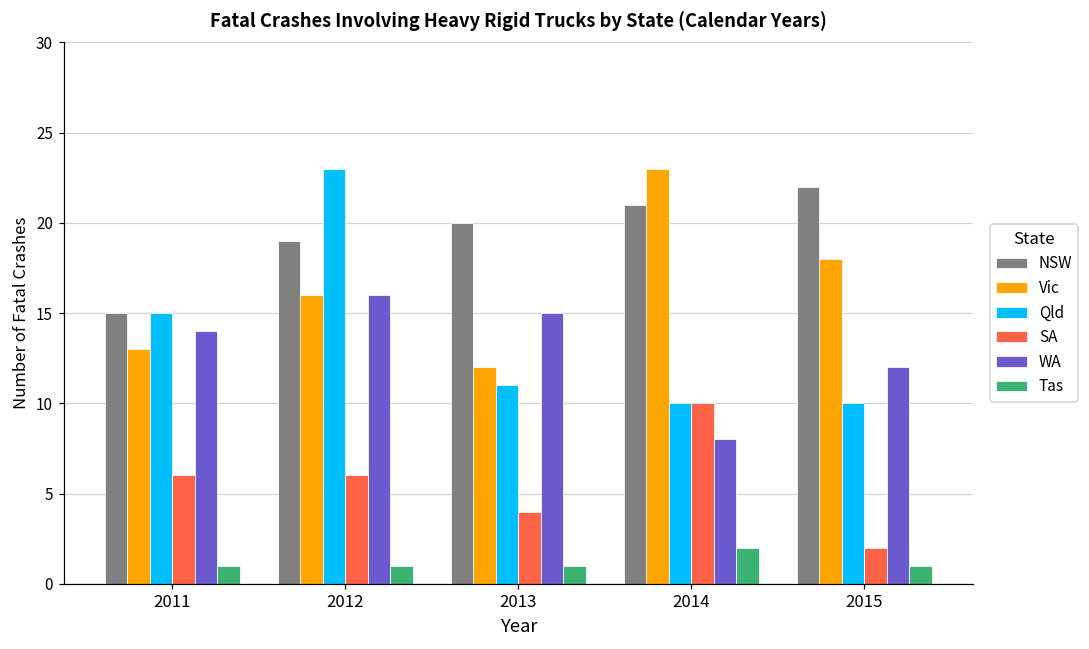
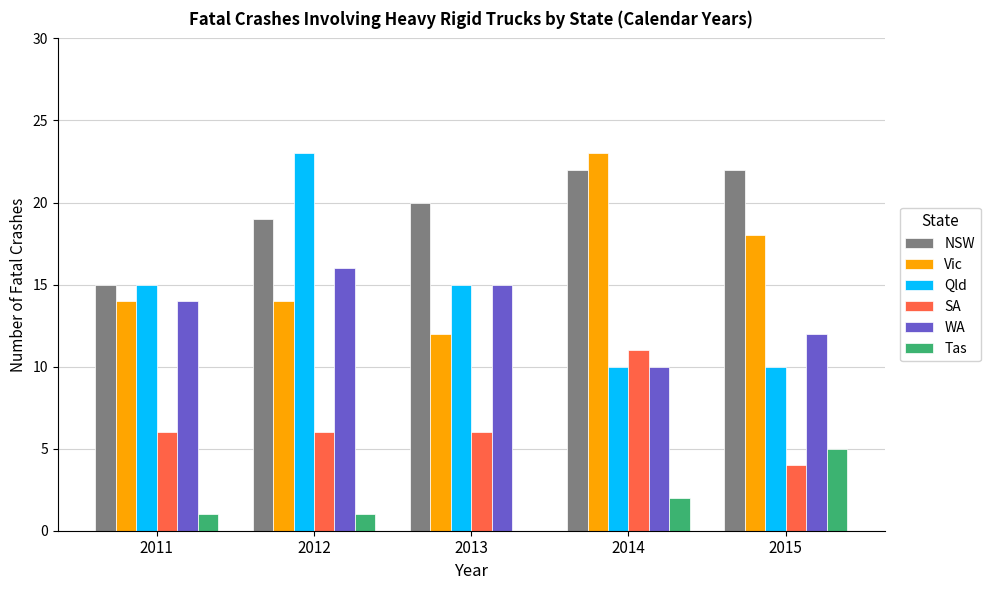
  {
    "NSW": {
      "2011": 15,
      "2012": 19,
      "2013": 20,
-     "2014": 21,
+     "2014": 22,
      "2015": 22
    },
    "Vic": {
-     "2011": 13,
-     "2012": 16,
+     "2011": 14,
+     "2012": 14,
      "2013": 12,
      "2014": 23,
      "2015": 18
    },
    "Qld": {
      "2011": 15,
      "2012": 23,
-     "2013": 11,
+     "2013": 15,
      "2014": 10,
      "2015": 10
    },
    "SA": {
      "2011": 6,
      "2012": 6,
-     "2013": 4,
-     "2014": 10,
-     "2015": 2
+     "2013": 6,
+     "2014": 11,
+     "2015": 4
    },
    "WA": {
      "2011": 14,
      "2012": 16,
      "2013": 15,
-     "2014": 8,
+     "2014": 10,
      "2015": 12
    },
    "Tas": {
      "2011": 1,
      "2012": 1,
-     "2013": 1,
+     "2013": 0,
      "2014": 2,
-     "2015": 1
+     "2015": 5
    }
  }
